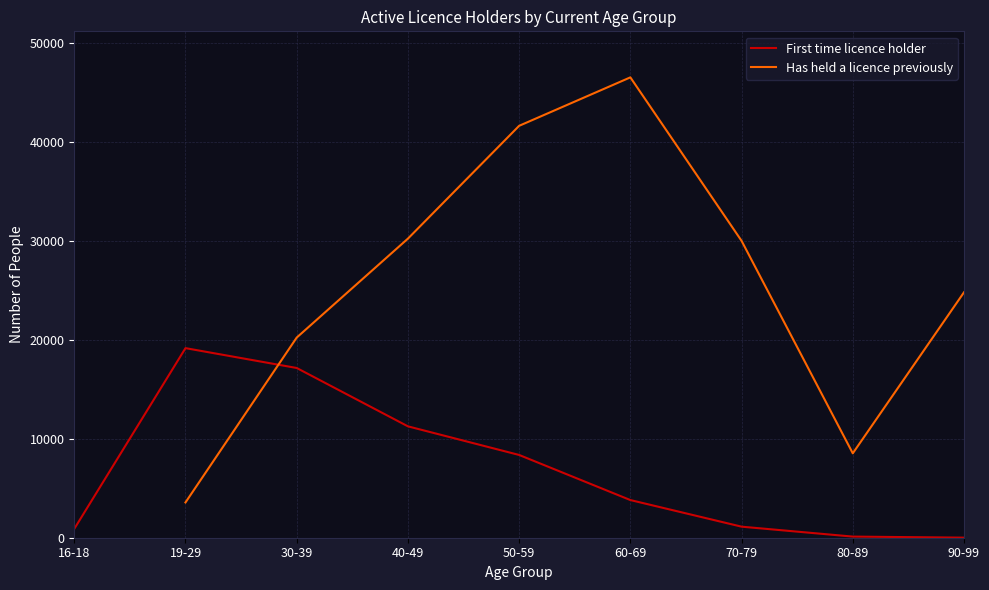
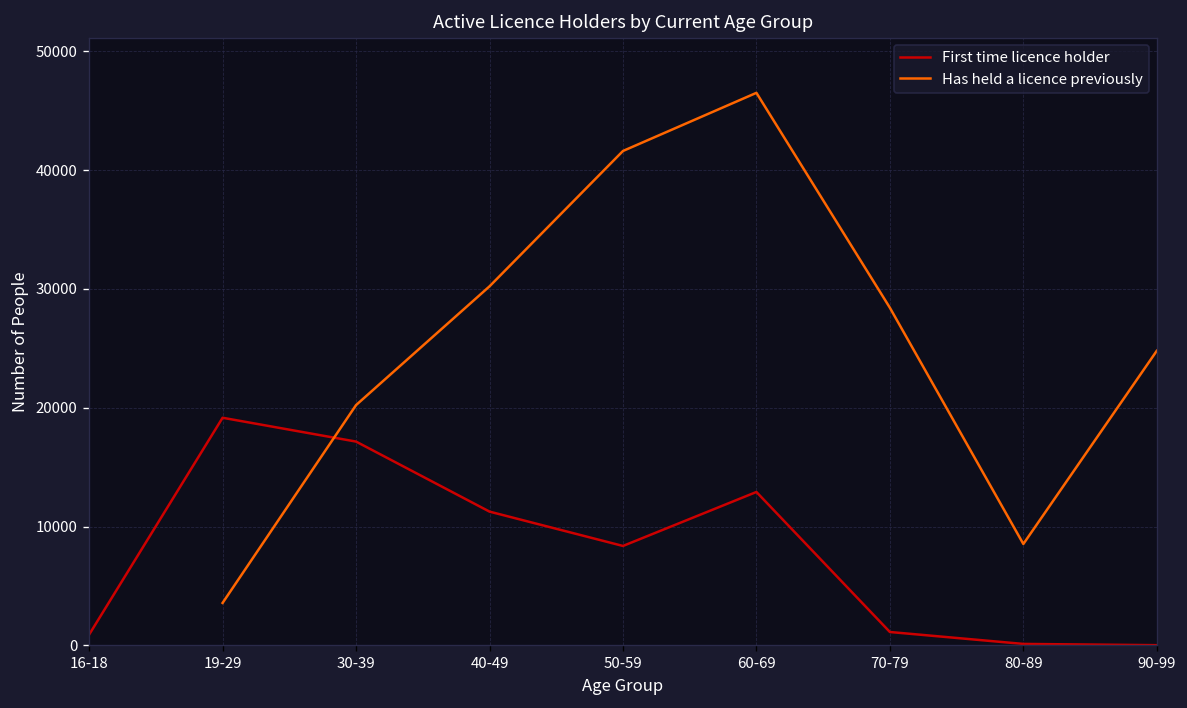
  {
    "First time licence holder": {
      "16-18": 1000,
      "19-29": 19000,
      "30-39": 17000,
      "40-49": 11000,
      "50-59": 8000,
-     "60-69": 4000,
+     "60-69": 13000,
      "70-79": 1000,
      "80-89": 0,
      "90-99": 0
    },
    "Has held a licence previously": {
      "19-29": 4000,
      "30-39": 20000,
      "40-49": 30000,
      "50-59": 42000,
      "60-69": 47000,
-     "70-79": 30000,
+     "70-79": 28000,
      "80-89": 9000,
      "90-99": 25000
    }
  }
